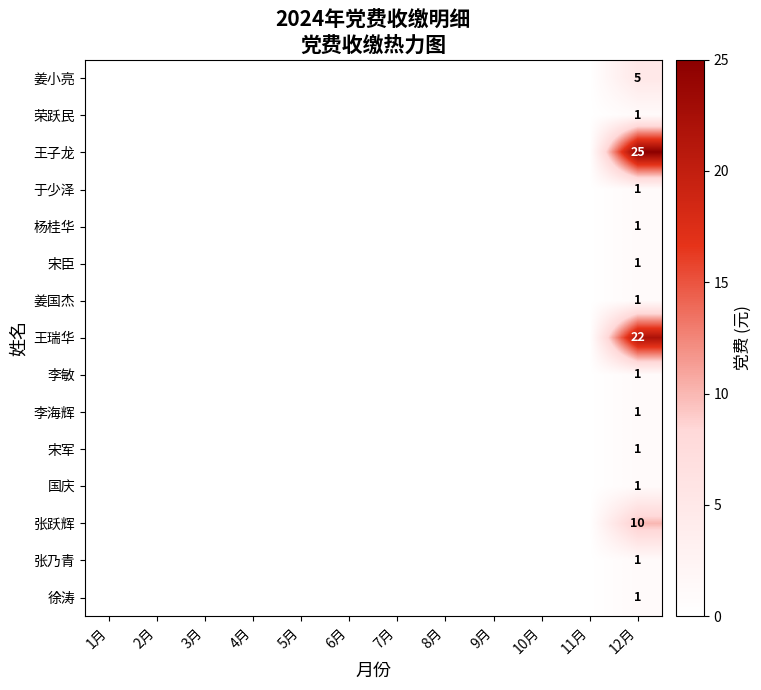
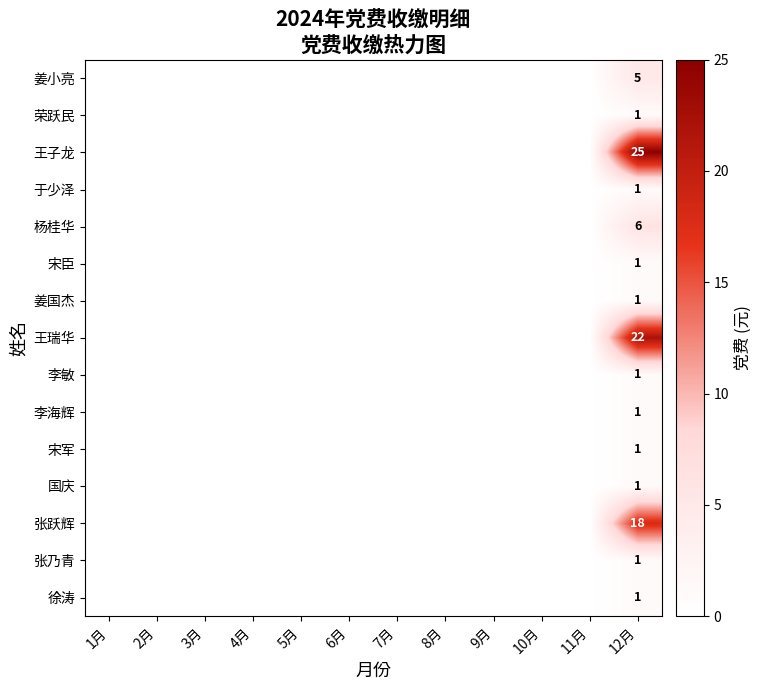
  {
    "姜小亮": {
      "12月": 5
    },
    "荣跃民": {
      "12月": 1
    },
    "王子龙": {
      "12月": 25
    },
    "于少泽": {
      "12月": 1
    },
    "杨桂华": {
-     "12月": 1
+     "12月": 6
    },
    "宋臣": {
      "12月": 1
    },
    "姜国杰": {
      "12月": 1
    },
    "王瑞华": {
      "12月": 22
    },
    "李敏": {
      "12月": 1
    },
    "李海辉": {
      "12月": 1
    },
    "宋军": {
      "12月": 1
    },
    "国庆": {
      "12月": 1
    },
    "张跃辉": {
-     "12月": 10
+     "12月": 18
    },
    "张乃青": {
      "12月": 1
    },
    "徐涛": {
      "12月": 1
    }
  }
